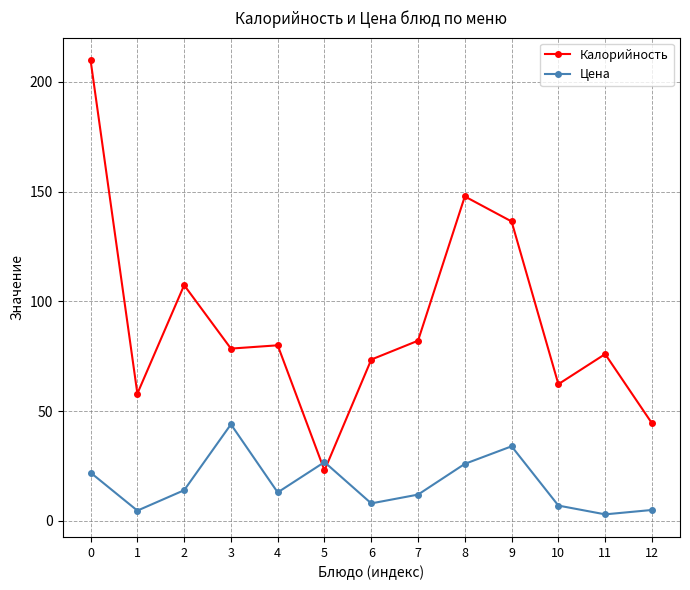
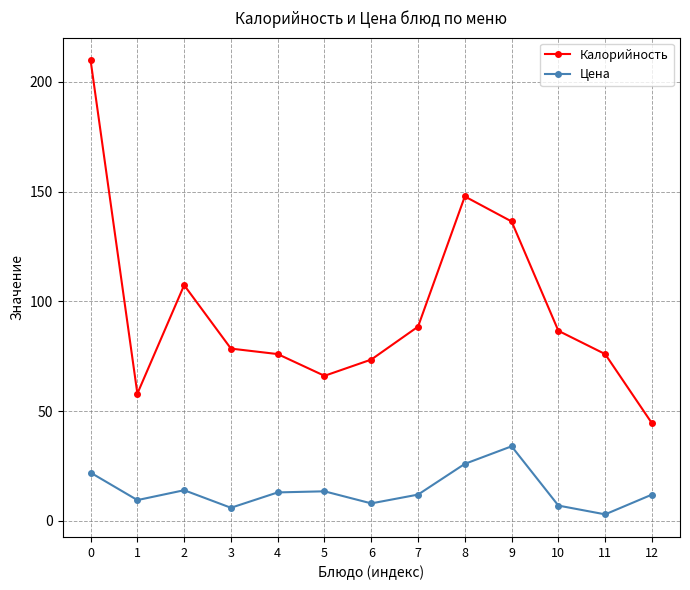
  {
    "Калорийность": {
      "0": 210,
      "1": 58,
      "2": 107,
      "3": 79,
-     "4": 80,
-     "5": 23,
+     "4": 76,
+     "5": 66,
      "6": 74,
-     "7": 82,
+     "7": 89,
      "8": 148,
      "9": 136,
-     "10": 62,
+     "10": 87,
      "11": 76,
      "12": 45
    },
    "Цена": {
      "0": 22,
-     "1": 5,
+     "1": 10,
      "2": 14,
-     "3": 44,
+     "3": 6,
      "4": 13,
-     "5": 27,
+     "5": 14,
      "6": 8,
      "7": 12,
      "8": 26,
      "9": 34,
      "10": 7,
      "11": 3,
-     "12": 5
+     "12": 12
    }
  }
